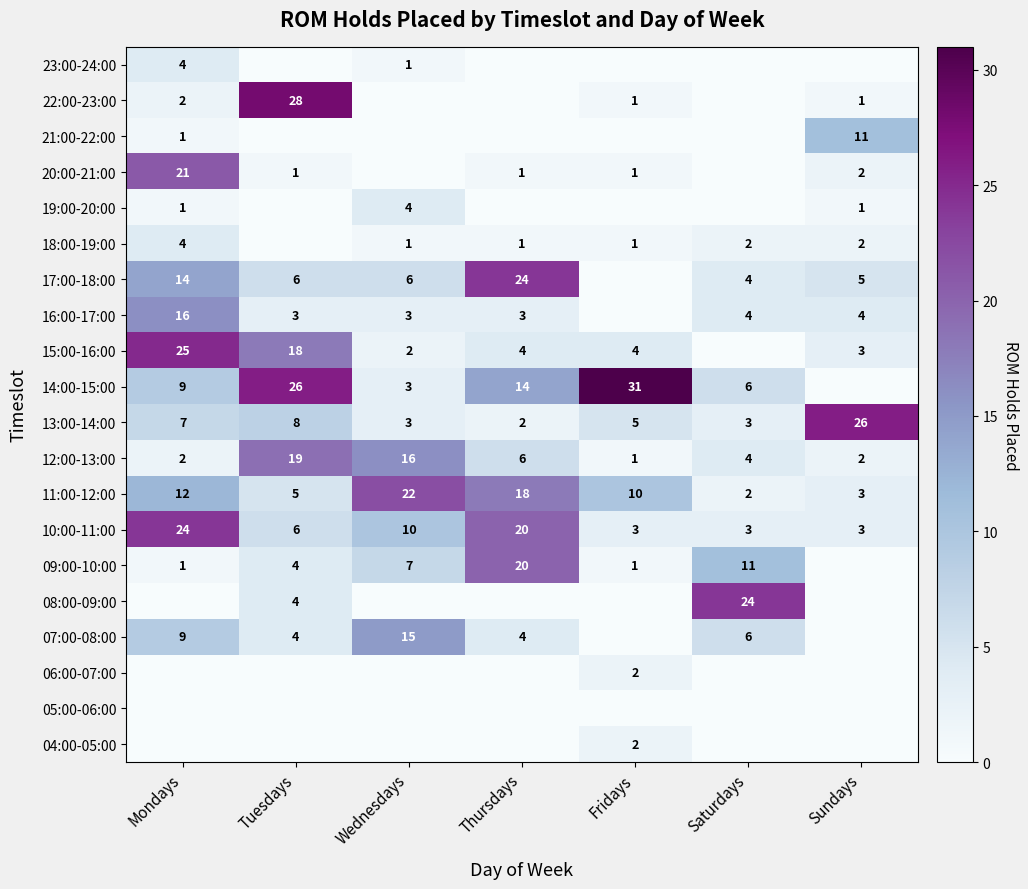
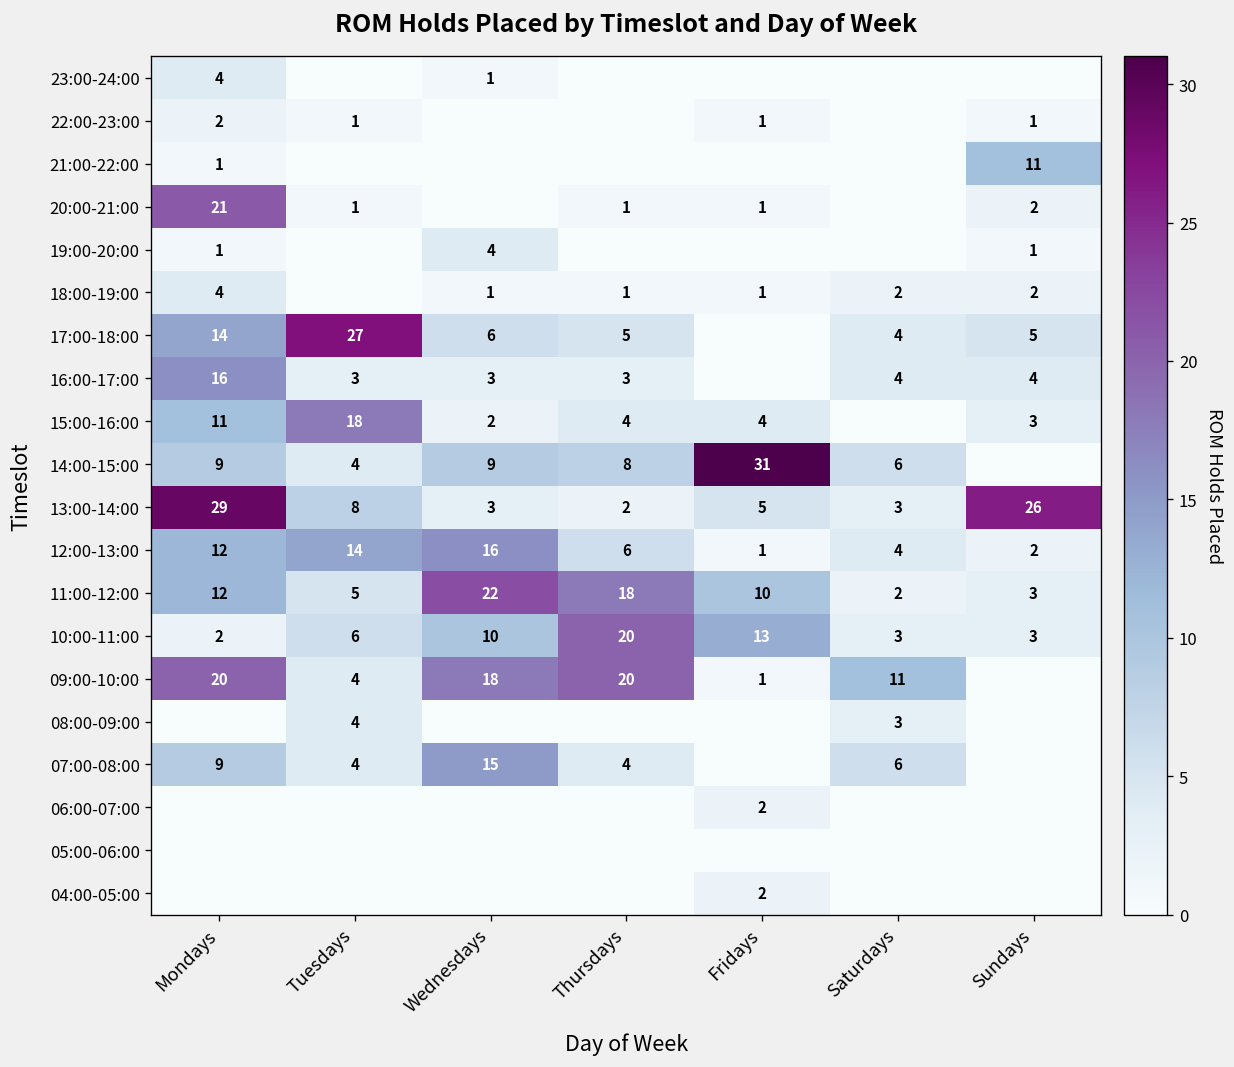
  {
    "23:00-24:00": {
      "Mondays": 4,
      "Wednesdays": 1
    },
    "22:00-23:00": {
      "Mondays": 2,
-     "Tuesdays": 28,
+     "Tuesdays": 1,
      "Fridays": 1,
      "Sundays": 1
    },
    "21:00-22:00": {
      "Mondays": 1,
      "Sundays": 11
    },
    "20:00-21:00": {
      "Mondays": 21,
      "Tuesdays": 1,
      "Thursdays": 1,
      "Fridays": 1,
      "Sundays": 2
    },
    "19:00-20:00": {
      "Mondays": 1,
      "Wednesdays": 4,
      "Sundays": 1
    },
    "18:00-19:00": {
      "Mondays": 4,
      "Wednesdays": 1,
      "Thursdays": 1,
      "Fridays": 1,
      "Saturdays": 2,
      "Sundays": 2
    },
    "17:00-18:00": {
      "Mondays": 14,
-     "Tuesdays": 6,
+     "Tuesdays": 27,
      "Wednesdays": 6,
-     "Thursdays": 24,
+     "Thursdays": 5,
      "Saturdays": 4,
      "Sundays": 5
    },
    "16:00-17:00": {
      "Mondays": 16,
      "Tuesdays": 3,
      "Wednesdays": 3,
      "Thursdays": 3,
      "Saturdays": 4,
      "Sundays": 4
    },
    "15:00-16:00": {
-     "Mondays": 25,
+     "Mondays": 11,
      "Tuesdays": 18,
      "Wednesdays": 2,
      "Thursdays": 4,
      "Fridays": 4,
      "Sundays": 3
    },
    "14:00-15:00": {
      "Mondays": 9,
-     "Tuesdays": 26,
-     "Wednesdays": 3,
-     "Thursdays": 14,
+     "Tuesdays": 4,
+     "Wednesdays": 9,
+     "Thursdays": 8,
      "Fridays": 31,
      "Saturdays": 6
    },
    "13:00-14:00": {
-     "Mondays": 7,
+     "Mondays": 29,
      "Tuesdays": 8,
      "Wednesdays": 3,
      "Thursdays": 2,
      "Fridays": 5,
      "Saturdays": 3,
      "Sundays": 26
    },
    "12:00-13:00": {
-     "Mondays": 2,
-     "Tuesdays": 19,
+     "Mondays": 12,
+     "Tuesdays": 14,
      "Wednesdays": 16,
      "Thursdays": 6,
      "Fridays": 1,
      "Saturdays": 4,
      "Sundays": 2
    },
    "11:00-12:00": {
      "Mondays": 12,
      "Tuesdays": 5,
      "Wednesdays": 22,
      "Thursdays": 18,
      "Fridays": 10,
      "Saturdays": 2,
      "Sundays": 3
    },
    "10:00-11:00": {
-     "Mondays": 24,
+     "Mondays": 2,
      "Tuesdays": 6,
      "Wednesdays": 10,
      "Thursdays": 20,
-     "Fridays": 3,
+     "Fridays": 13,
      "Saturdays": 3,
      "Sundays": 3
    },
    "09:00-10:00": {
-     "Mondays": 1,
+     "Mondays": 20,
      "Tuesdays": 4,
-     "Wednesdays": 7,
+     "Wednesdays": 18,
      "Thursdays": 20,
      "Fridays": 1,
      "Saturdays": 11
    },
    "08:00-09:00": {
      "Tuesdays": 4,
-     "Saturdays": 24
+     "Saturdays": 3
    },
    "07:00-08:00": {
      "Mondays": 9,
      "Tuesdays": 4,
      "Wednesdays": 15,
      "Thursdays": 4,
      "Saturdays": 6
    },
    "06:00-07:00": {
      "Fridays": 2
    },
    "04:00-05:00": {
      "Fridays": 2
    }
  }
